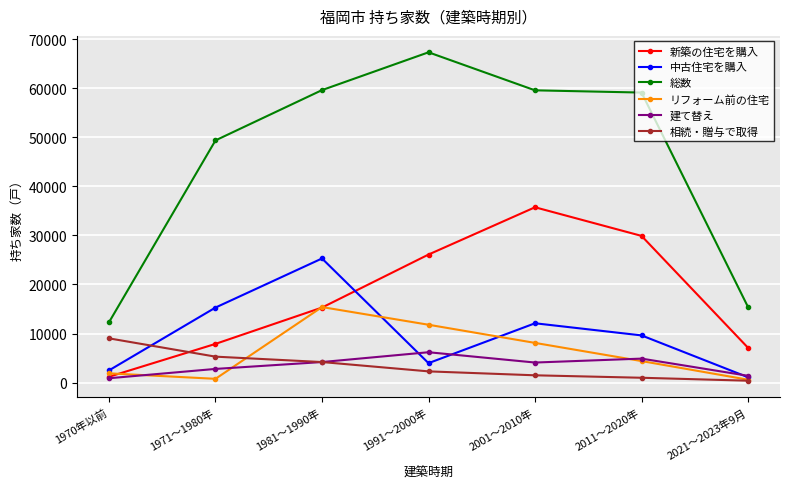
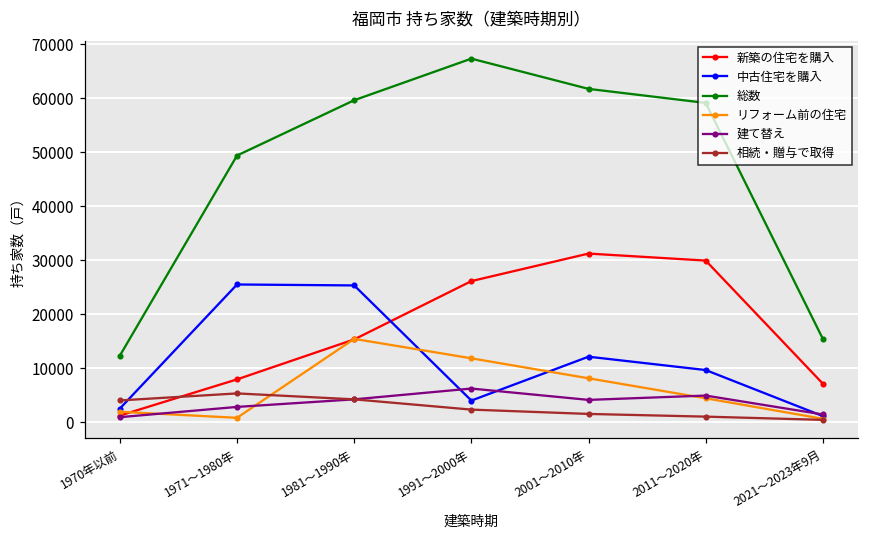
  {
    "新築の住宅を購入": {
      "1971～1980年": 8000,
      "1991～2000年": 26000,
-     "2001～2010年": 36000,
+     "2001～2010年": 31000,
      "2011～2020年": 30000,
      "2021～2023年9月": 7000
    },
    "中古住宅を購入": {
      "1970年以前": 3000,
-     "1971～1980年": 15000,
+     "1971～1980年": 25000,
      "1981～1990年": 25000,
      "1991～2000年": 4000,
      "2001～2010年": 12000,
      "2011～2020年": 10000
    },
    "総数": {
      "1970年以前": 12000,
      "1971～1980年": 49000,
      "1981～1990年": 60000,
      "1991～2000年": 67000,
-     "2001～2010年": 60000,
+     "2001～2010年": 62000,
      "2021～2023年9月": 15000
    },
    "リフォーム前の住宅": {
      "1970年以前": 2000,
      "1971～1980年": 1000,
      "1991～2000年": 12000,
      "2001～2010年": 8000
    },
    "建て替え": {
      "1971～1980年": 3000,
      "1991～2000年": 6000,
      "2001～2010年": 4000
    },
    "相続・贈与で取得": {
-     "1970年以前": 9000,
+     "1970年以前": 4000,
      "1971～1980年": 5000,
      "1991～2000年": 2000,
      "2001～2010年": 2000,
      "2011～2020年": 1000
    }
  }
